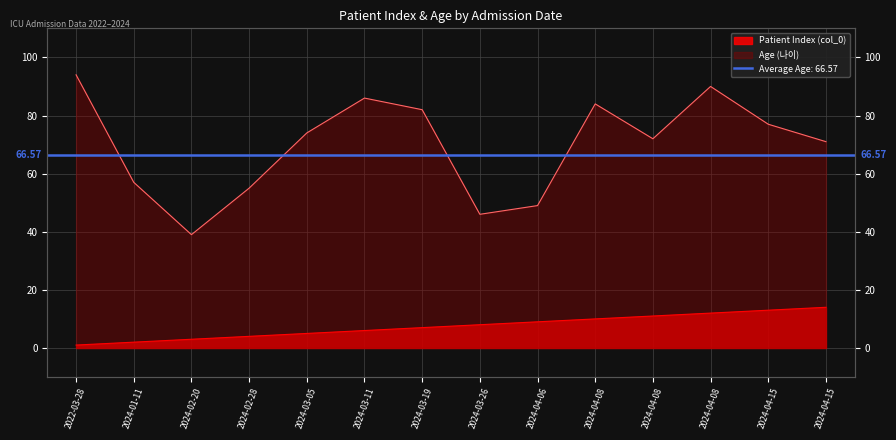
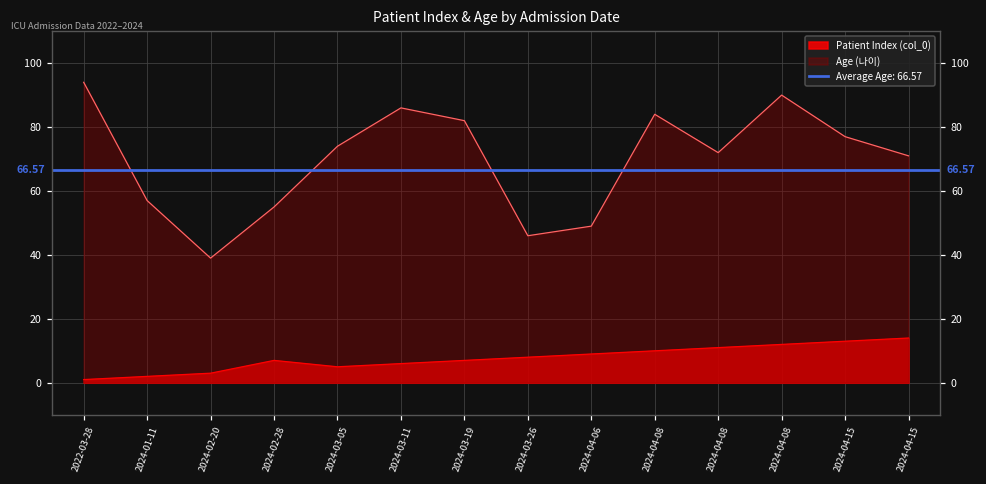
  {
    "Patient Index (col_0)": {
      "2022-03-28": 1,
      "2024-01-11": 2,
      "2024-02-20": 3,
-     "2024-02-28": 4,
+     "2024-02-28": 7,
      "2024-03-05": 5,
      "2024-03-11": 6,
      "2024-03-19": 7,
      "2024-03-26": 8,
      "2024-04-06": 9
    },
    "Age (나이)": {
      "2022-03-28": 94,
      "2024-01-11": 57,
      "2024-02-20": 39,
      "2024-02-28": 55,
      "2024-03-05": 74,
      "2024-03-11": 86,
      "2024-03-19": 82,
      "2024-03-26": 46,
      "2024-04-06": 49
    }
  }
